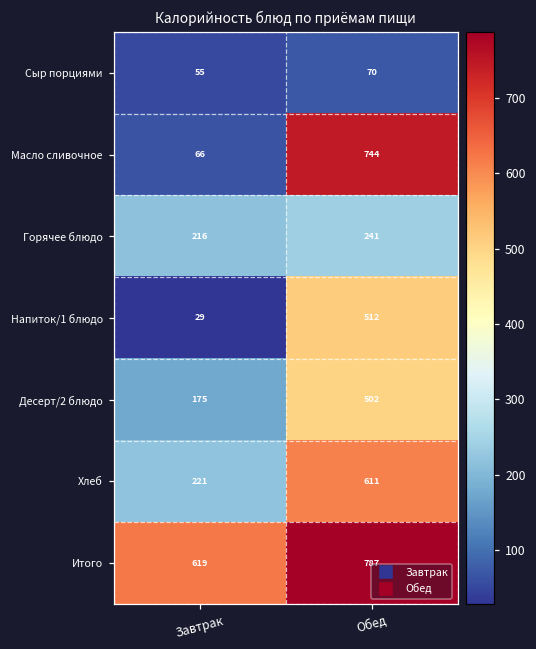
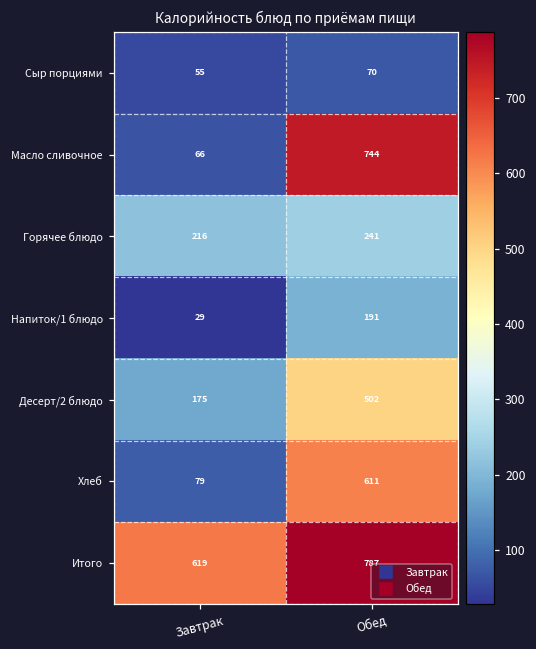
  {
    "Сыр порциями": {
      "Завтрак": 55,
      "Обед": 70
    },
    "Масло сливочное": {
      "Завтрак": 66,
      "Обед": 744
    },
    "Горячее блюдо": {
      "Завтрак": 216,
      "Обед": 241
    },
    "Напиток/1 блюдо": {
      "Завтрак": 29,
-     "Обед": 512
+     "Обед": 191
    },
    "Десерт/2 блюдо": {
      "Завтрак": 175,
      "Обед": 502
    },
    "Хлеб": {
-     "Завтрак": 221,
+     "Завтрак": 79,
      "Обед": 611
    },
    "Итого": {
      "Завтрак": 619
    }
  }
